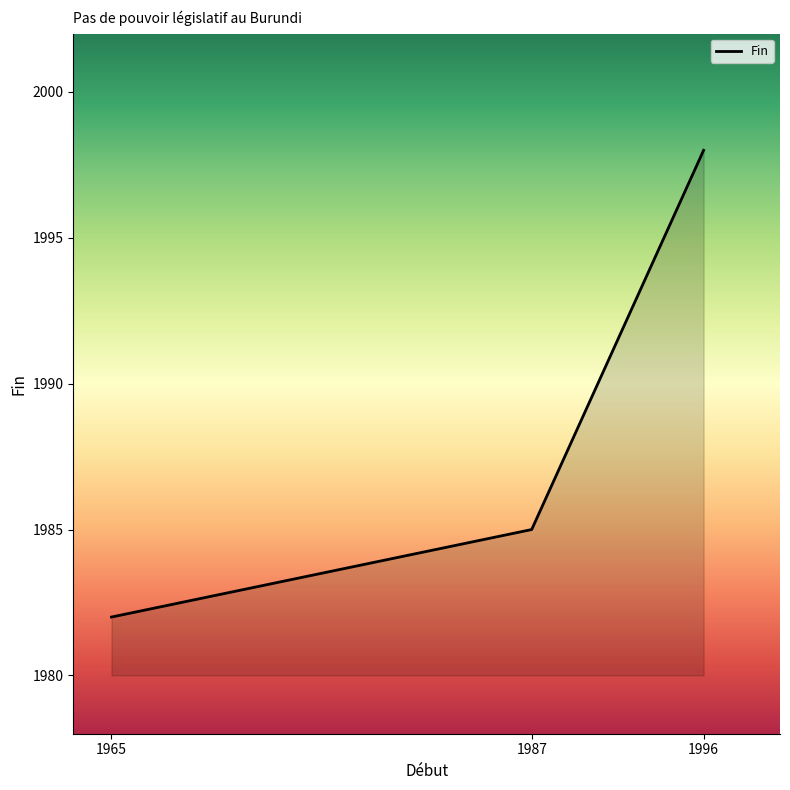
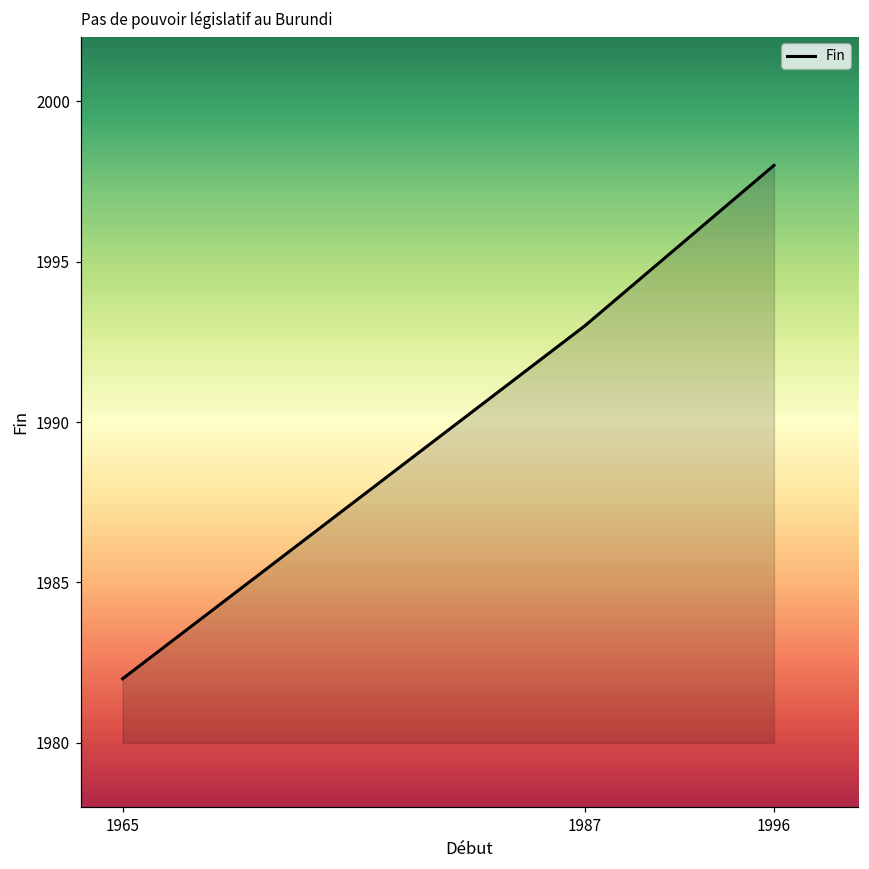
  {
    "1965": 1982,
-   "1987": 1985,
+   "1987": 1993,
    "1996": 1998
  }
